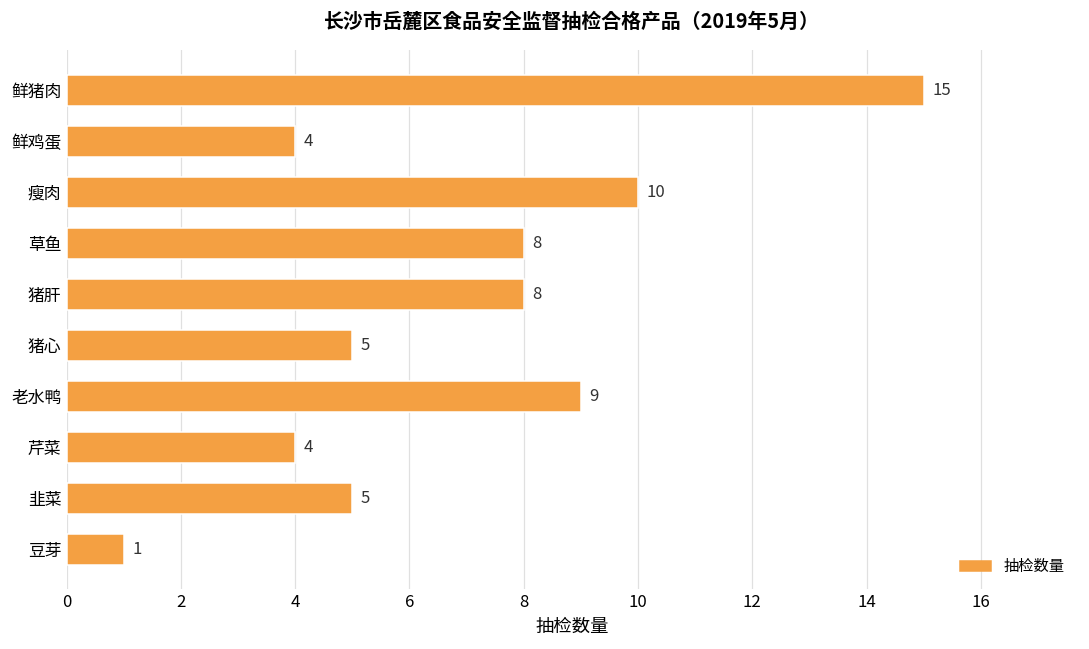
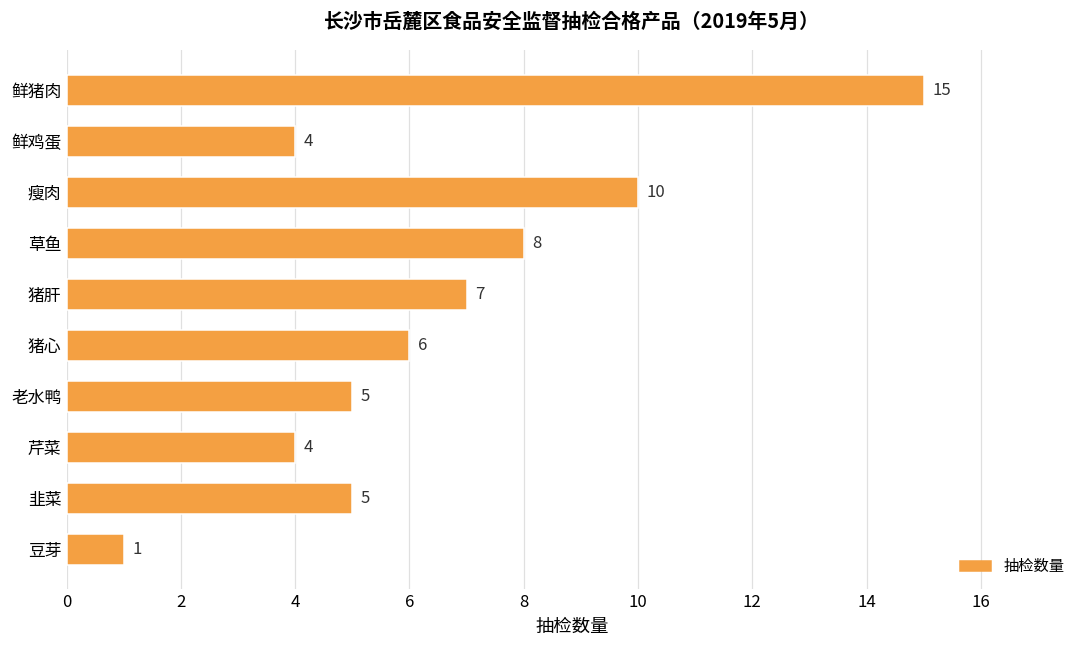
  {
    "鲜猪肉": 15,
    "鲜鸡蛋": 4,
    "瘦肉": 10,
    "草鱼": 8,
-   "猪肝": 8,
-   "猪心": 5,
-   "老水鸭": 9,
+   "猪肝": 7,
+   "猪心": 6,
+   "老水鸭": 5,
    "芹菜": 4,
    "韭菜": 5,
    "豆芽": 1
  }
